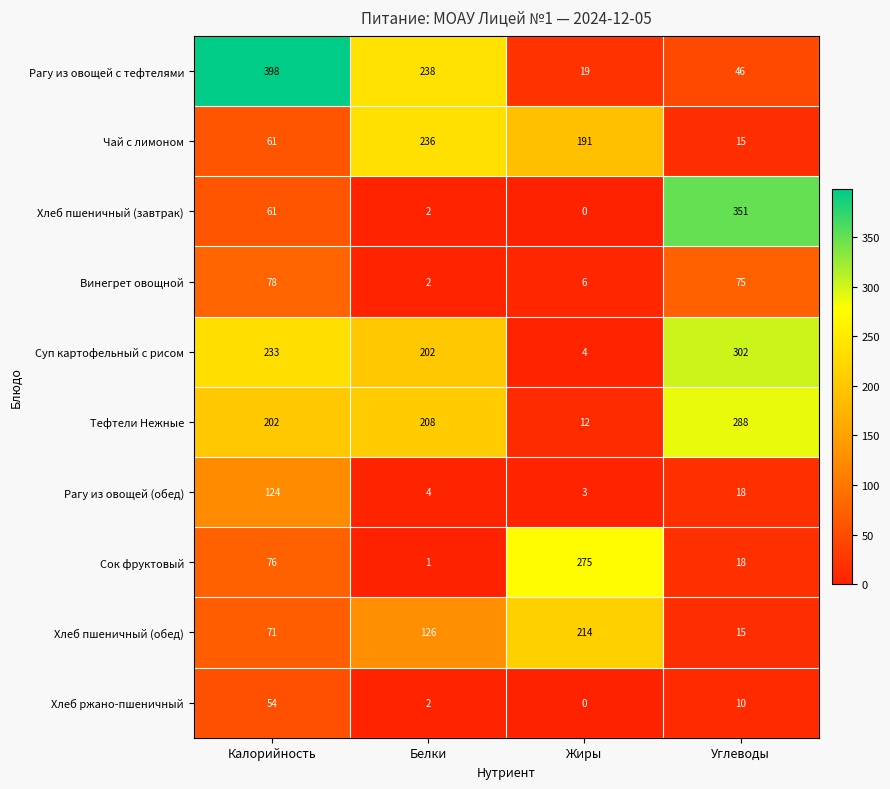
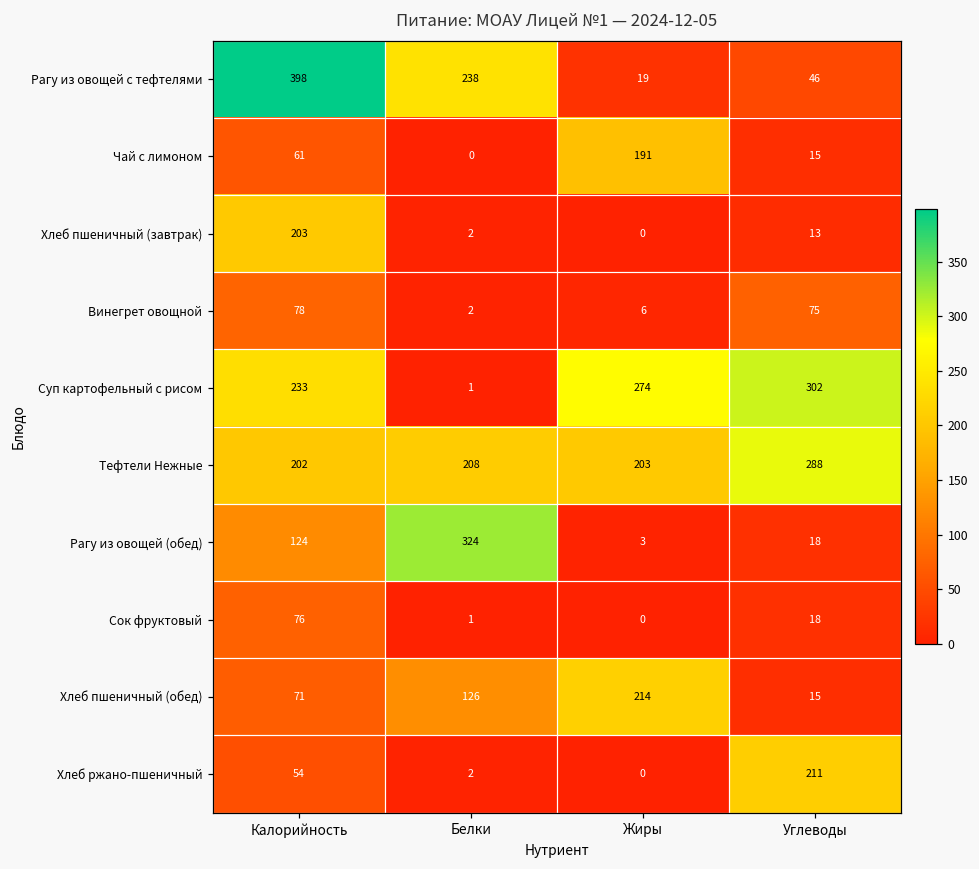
  {
    "Рагу из овощей с тефтелями": {
      "Калорийность": 398,
      "Белки": 238,
      "Жиры": 19,
      "Углеводы": 46
    },
    "Чай с лимоном": {
      "Калорийность": 61,
-     "Белки": 236,
+     "Белки": 0,
      "Жиры": 191,
      "Углеводы": 15
    },
    "Хлеб пшеничный (завтрак)": {
-     "Калорийность": 61,
+     "Калорийность": 203,
      "Белки": 2,
      "Жиры": 0,
-     "Углеводы": 351
+     "Углеводы": 13
    },
    "Винегрет овощной": {
      "Калорийность": 78,
      "Белки": 2,
      "Жиры": 6,
      "Углеводы": 75
    },
    "Суп картофельный с рисом": {
      "Калорийность": 233,
-     "Белки": 202,
-     "Жиры": 4,
+     "Белки": 1,
+     "Жиры": 274,
      "Углеводы": 302
    },
    "Тефтели Нежные": {
      "Калорийность": 202,
      "Белки": 208,
-     "Жиры": 12,
+     "Жиры": 203,
      "Углеводы": 288
    },
    "Рагу из овощей (обед)": {
      "Калорийность": 124,
-     "Белки": 4,
+     "Белки": 324,
      "Жиры": 3,
      "Углеводы": 18
    },
    "Сок фруктовый": {
      "Калорийность": 76,
      "Белки": 1,
-     "Жиры": 275,
+     "Жиры": 0,
      "Углеводы": 18
    },
    "Хлеб пшеничный (обед)": {
      "Калорийность": 71,
      "Белки": 126,
      "Жиры": 214,
      "Углеводы": 15
    },
    "Хлеб ржано-пшеничный": {
      "Калорийность": 54,
      "Белки": 2,
      "Жиры": 0,
-     "Углеводы": 10
+     "Углеводы": 211
    }
  }
